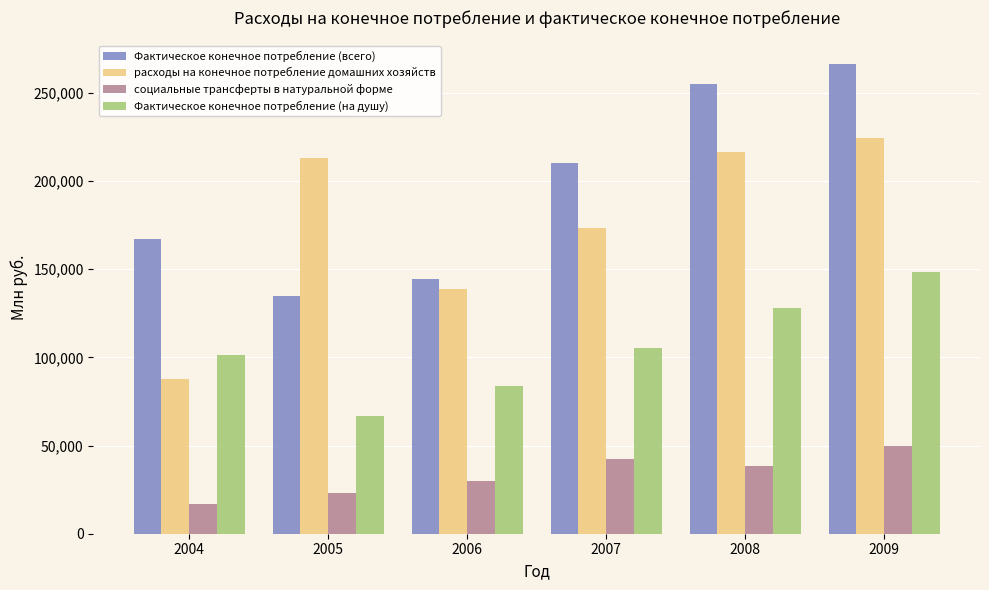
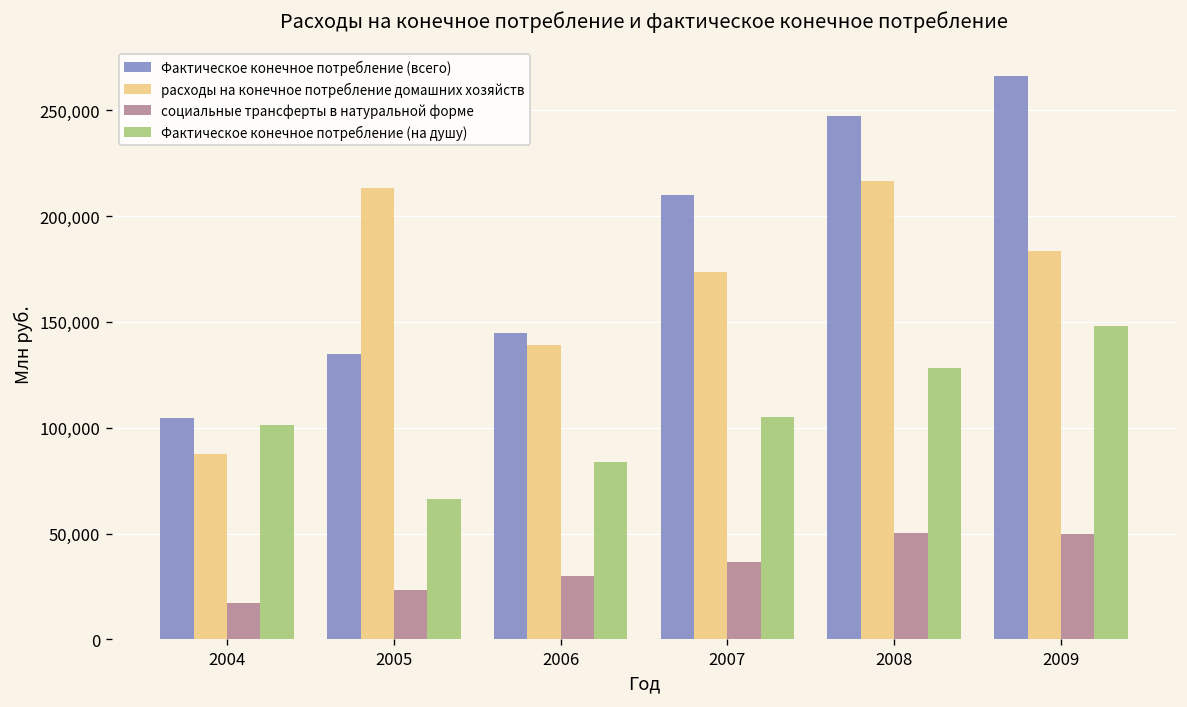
  {
    "Фактическое конечное потребление (всего)": {
-     "2004": "167,000",
+     "2004": "105,000",
      "2005": "135,000",
      "2006": "145,000",
      "2007": "210,000",
-     "2008": "255,000",
+     "2008": "247,000",
      "2009": "266,000"
    },
    "расходы на конечное потребление домашних хозяйств": {
      "2004": "88,000",
      "2005": "213,000",
      "2006": "139,000",
      "2007": "173,000",
      "2008": "216,000",
-     "2009": "225,000"
+     "2009": "183,000"
    },
    "социальные трансферты в натуральной форме": {
      "2004": "17,000",
      "2005": "23,000",
      "2006": "30,000",
-     "2007": "43,000",
-     "2008": "39,000",
+     "2007": "36,000",
+     "2008": "50,000",
      "2009": "50,000"
    },
    "Фактическое конечное потребление (на душу)": {
      "2004": "101,000",
      "2005": "67,000",
      "2006": "84,000",
      "2007": "105,000",
      "2008": "128,000",
      "2009": "148,000"
    }
  }
